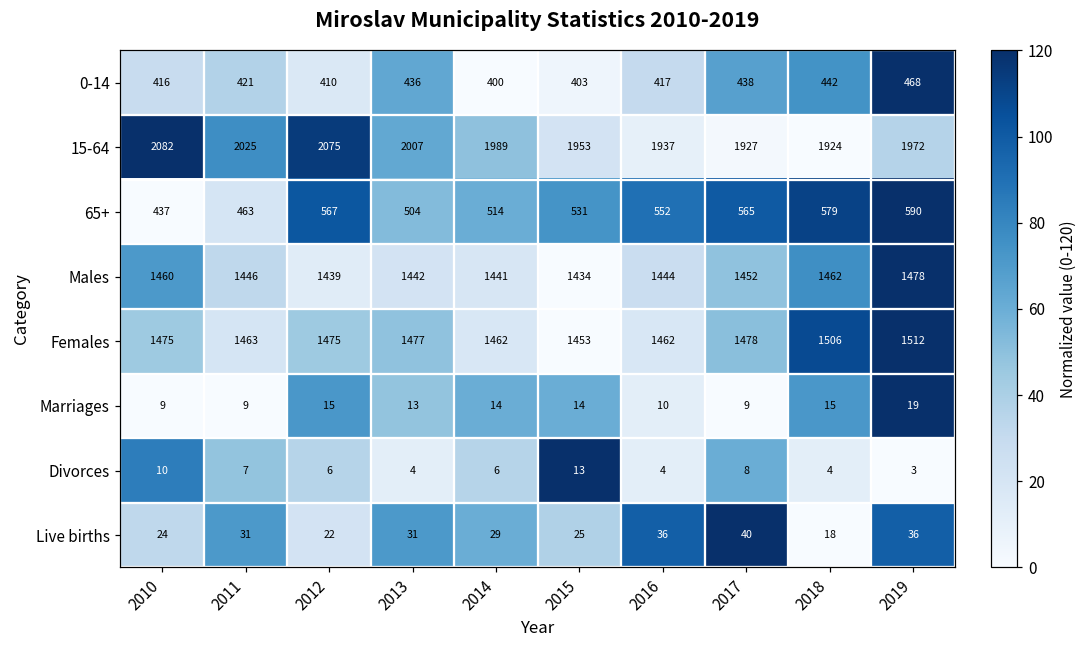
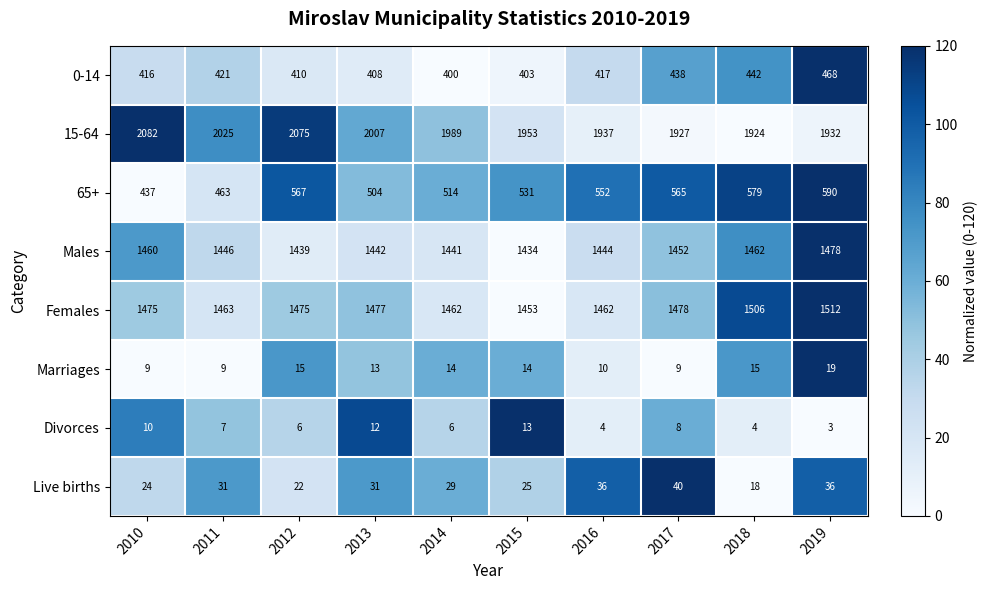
  {
    "0-14": {
      "2010": 416,
      "2011": 421,
      "2012": 410,
-     "2013": 436,
+     "2013": 408,
      "2014": 400,
      "2015": 403,
      "2016": 417,
      "2017": 438,
      "2018": 442,
      "2019": 468
    },
    "15-64": {
      "2010": 2082,
      "2011": 2025,
      "2012": 2075,
      "2013": 2007,
      "2014": 1989,
      "2015": 1953,
      "2016": 1937,
      "2017": 1927,
      "2018": 1924,
-     "2019": 1972
+     "2019": 1932
    },
    "65+": {
      "2010": 437,
      "2011": 463,
      "2012": 567,
      "2013": 504,
      "2014": 514,
      "2015": 531,
      "2016": 552,
      "2017": 565,
      "2018": 579,
      "2019": 590
    },
    "Males": {
      "2010": 1460,
      "2011": 1446,
      "2012": 1439,
      "2013": 1442,
      "2014": 1441,
      "2015": 1434,
      "2016": 1444,
      "2017": 1452,
      "2018": 1462,
      "2019": 1478
    },
    "Females": {
      "2010": 1475,
      "2011": 1463,
      "2012": 1475,
      "2013": 1477,
      "2014": 1462,
      "2015": 1453,
      "2016": 1462,
      "2017": 1478,
      "2018": 1506,
      "2019": 1512
    },
    "Marriages": {
      "2010": 9,
      "2011": 9,
      "2012": 15,
      "2013": 13,
      "2014": 14,
      "2015": 14,
      "2016": 10,
      "2017": 9,
      "2018": 15,
      "2019": 19
    },
    "Divorces": {
      "2010": 10,
      "2011": 7,
      "2012": 6,
-     "2013": 4,
+     "2013": 12,
      "2014": 6,
      "2015": 13,
      "2016": 4,
      "2017": 8,
      "2018": 4,
      "2019": 3
    },
    "Live births": {
      "2010": 24,
      "2011": 31,
      "2012": 22,
      "2013": 31,
      "2014": 29,
      "2015": 25,
      "2016": 36,
      "2017": 40,
      "2018": 18,
      "2019": 36
    }
  }
